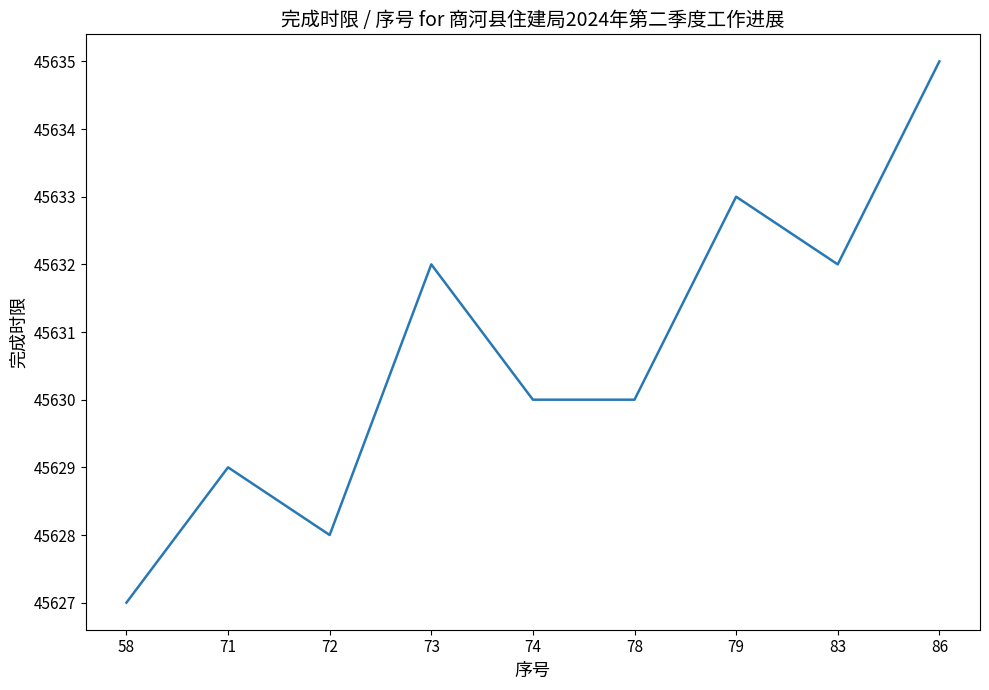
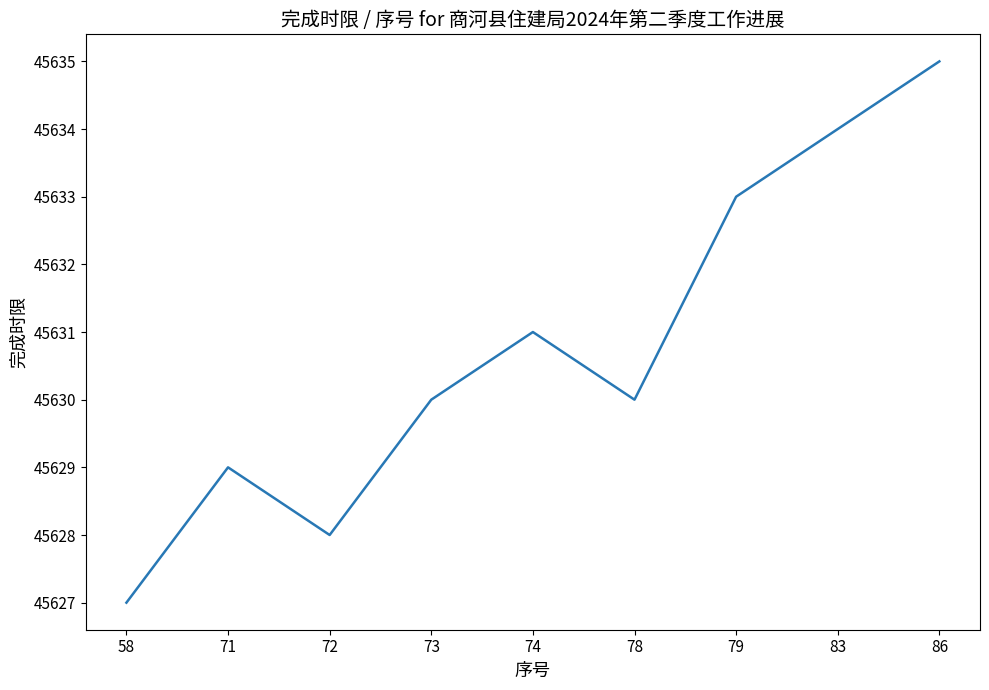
  {
    "58": 45627,
    "71": 45629,
    "72": 45628,
-   "73": 45632,
-   "74": 45630,
+   "73": 45630,
+   "74": 45631,
    "78": 45630,
    "79": 45633,
-   "83": 45632,
+   "83": 45634,
    "86": 45635
  }
